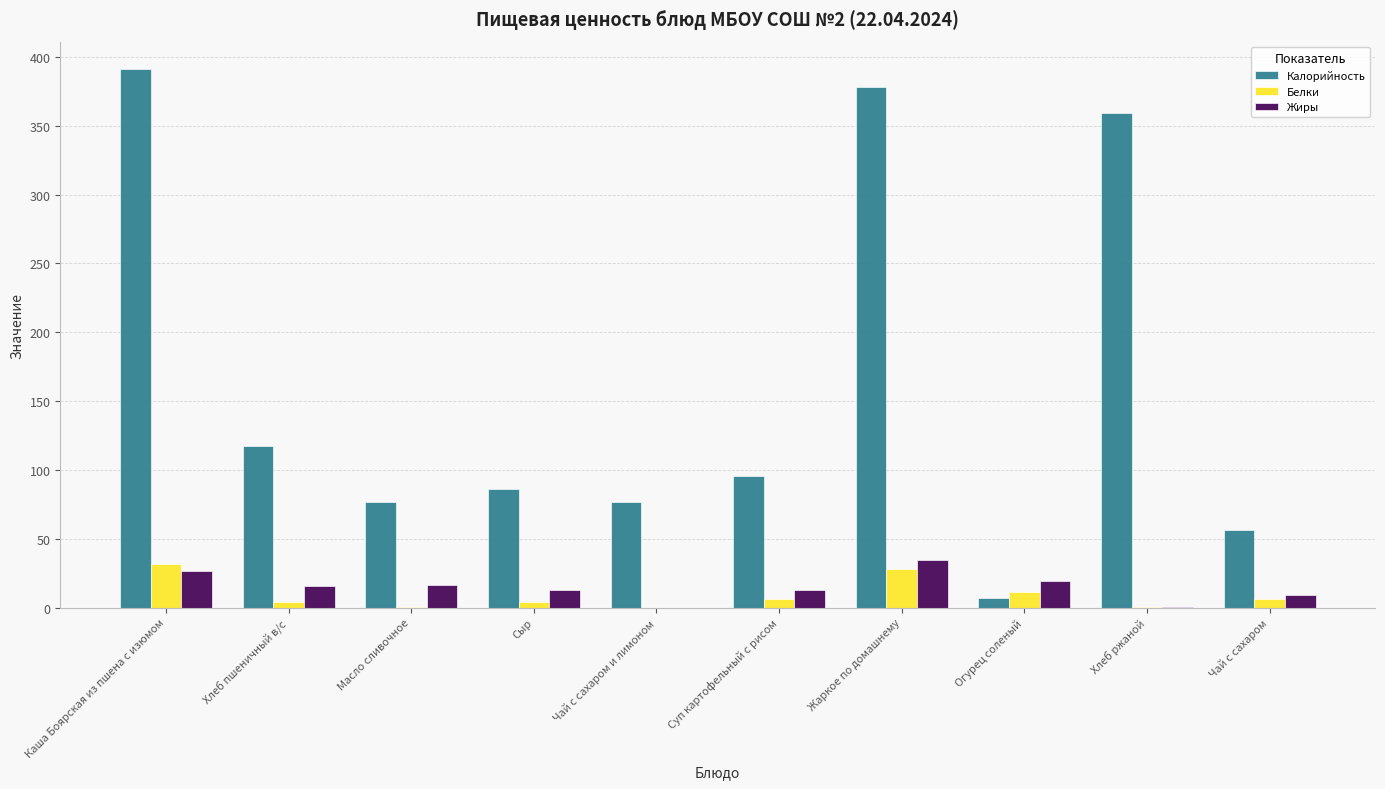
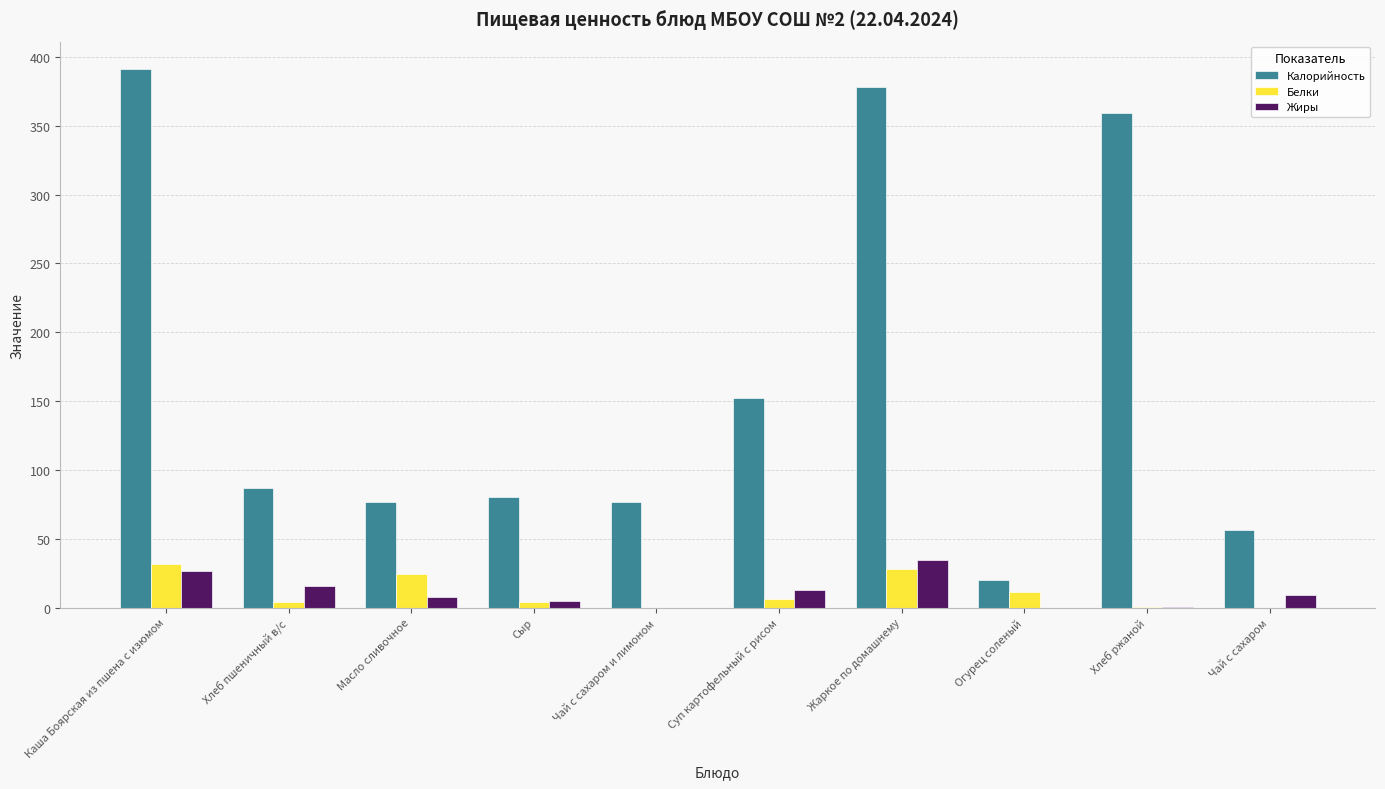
  {
    "Калорийность": {
      "Каша Боярская из пшена с изюмом": 391,
-     "Хлеб пшеничный в/с": 117,
+     "Хлеб пшеничный в/с": 87,
      "Масло сливочное": 77,
-     "Сыр": 86,
+     "Сыр": 80,
      "Чай с сахаром и лимоном": 77,
-     "Суп картофельный с рисом": 95,
+     "Суп картофельный с рисом": 152,
      "Жаркое по домашнему": 378,
-     "Огурец соленый": 7,
+     "Огурец соленый": 20,
      "Хлеб ржаной": 359,
      "Чай с сахаром": 56
    },
    "Белки": {
      "Каша Боярская из пшена с изюмом": 32,
      "Хлеб пшеничный в/с": 4,
-     "Масло сливочное": 0,
+     "Масло сливочное": 24,
      "Сыр": 4,
      "Чай с сахаром и лимоном": 0,
      "Суп картофельный с рисом": 6,
      "Жаркое по домашнему": 28,
      "Огурец соленый": 11,
-     "Чай с сахаром": 6
+     "Чай с сахаром": 0
    },
    "Жиры": {
      "Каша Боярская из пшена с изюмом": 27,
      "Хлеб пшеничный в/с": 16,
-     "Масло сливочное": 16,
-     "Сыр": 13,
+     "Масло сливочное": 8,
+     "Сыр": 5,
      "Чай с сахаром и лимоном": 0,
      "Суп картофельный с рисом": 13,
      "Жаркое по домашнему": 35,
-     "Огурец соленый": 19,
+     "Огурец соленый": 0,
      "Чай с сахаром": 9
    }
  }
